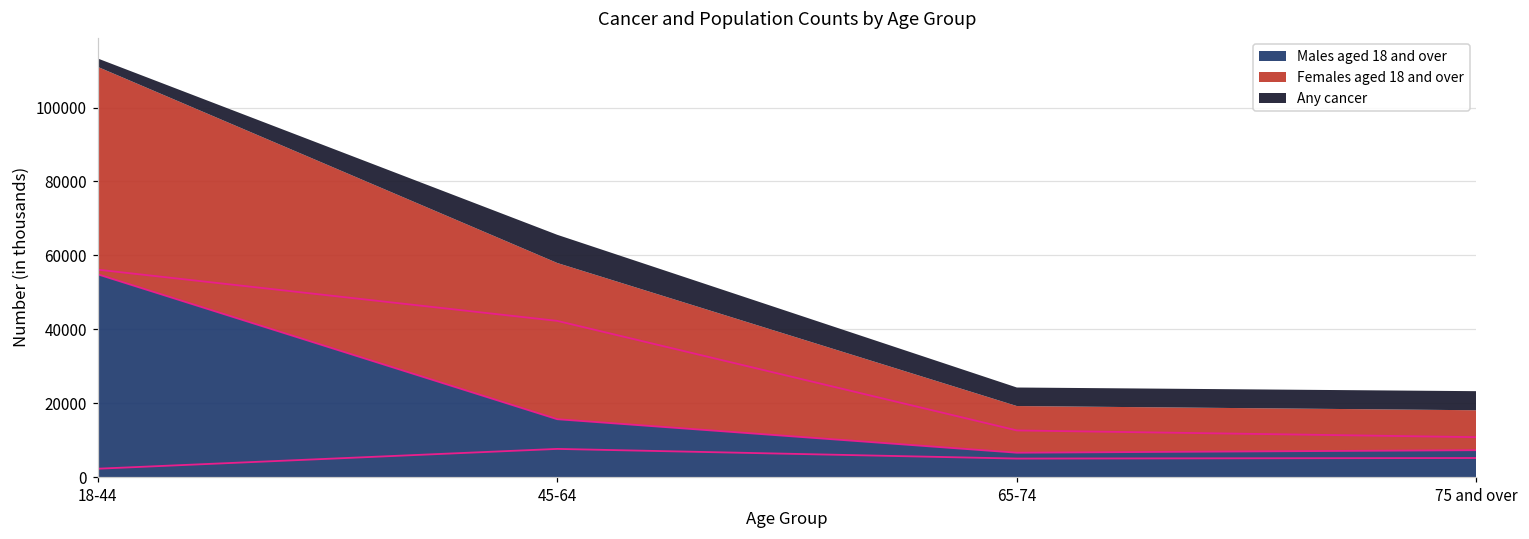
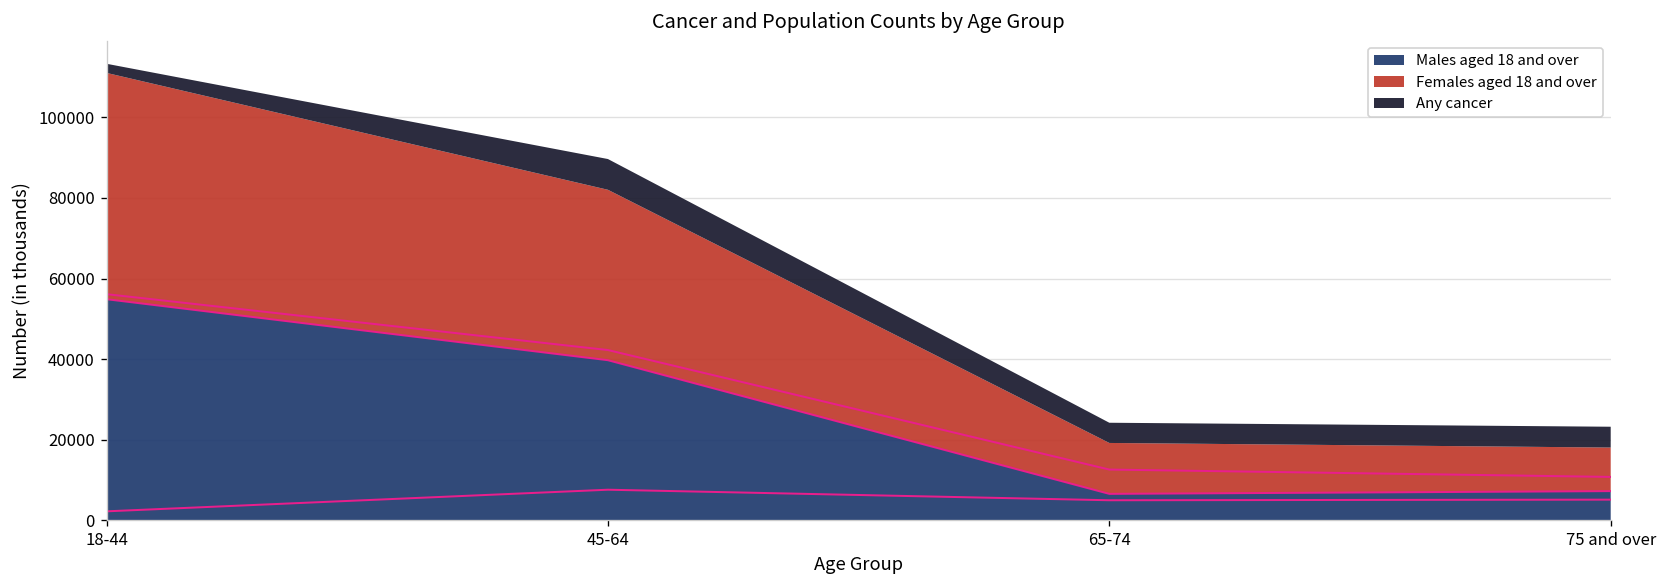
  {
    "Males aged 18 and over": {
      "18-44": 55000,
-     "45-64": 16000,
+     "45-64": 40000,
      "65-74": 7000,
      "75 and over": 7000
    },
    "Females aged 18 and over": {
      "18-44": 56000,
      "45-64": 42000,
      "65-74": 13000,
      "75 and over": 11000
    },
    "Any cancer": {
      "18-44": 2000,
      "45-64": 8000,
      "65-74": 5000,
      "75 and over": 5000
    }
  }
